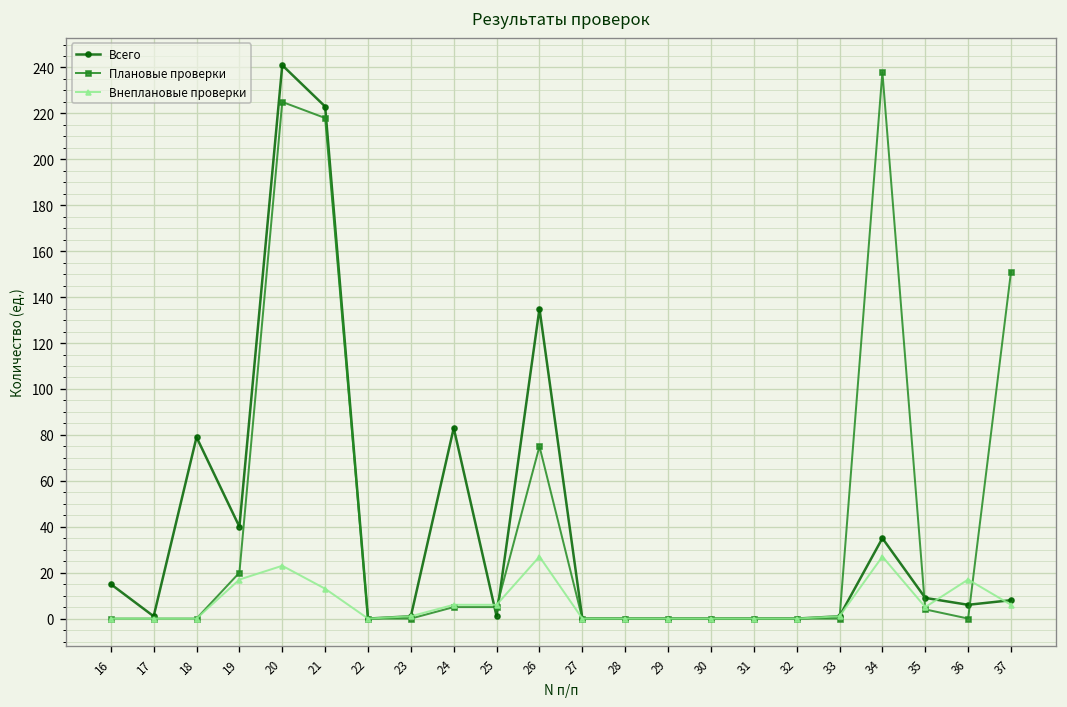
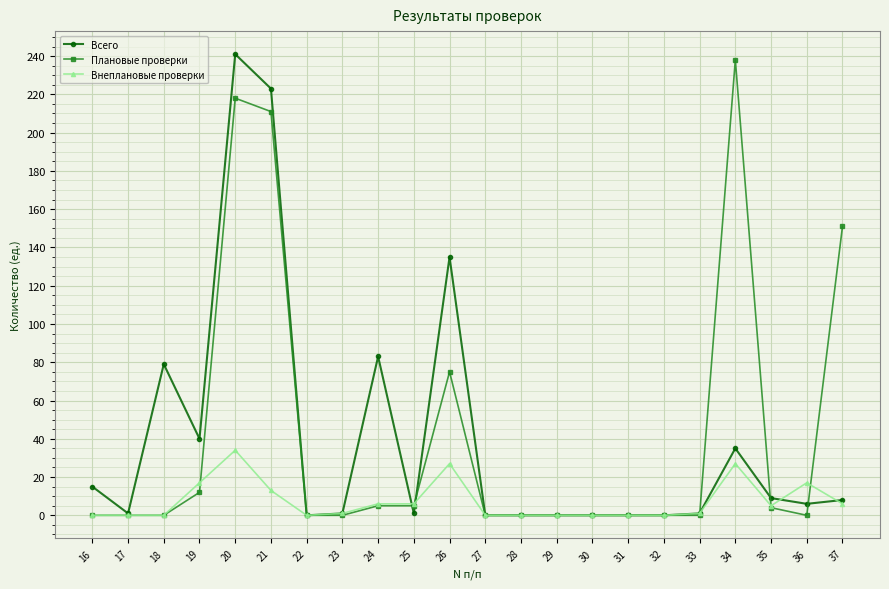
  {
    "Всего": {
      "16": 15,
      "18": 79,
      "19": 40,
      "20": 241,
      "21": 223,
      "24": 83,
      "25": 1,
      "26": 135,
      "34": 35,
      "35": 9,
      "36": 6,
      "37": 8
    },
    "Плановые проверки": {
-     "19": 20,
-     "20": 225,
-     "21": 218,
+     "19": 12,
+     "20": 218,
+     "21": 211,
      "26": 75,
      "34": 238,
      "36": 0,
      "37": 151
    },
    "Внеплановые проверки": {
      "19": 17,
-     "20": 23,
+     "20": 34,
      "21": 13,
      "26": 27,
      "34": 27,
      "36": 17,
      "37": 6
    }
  }
